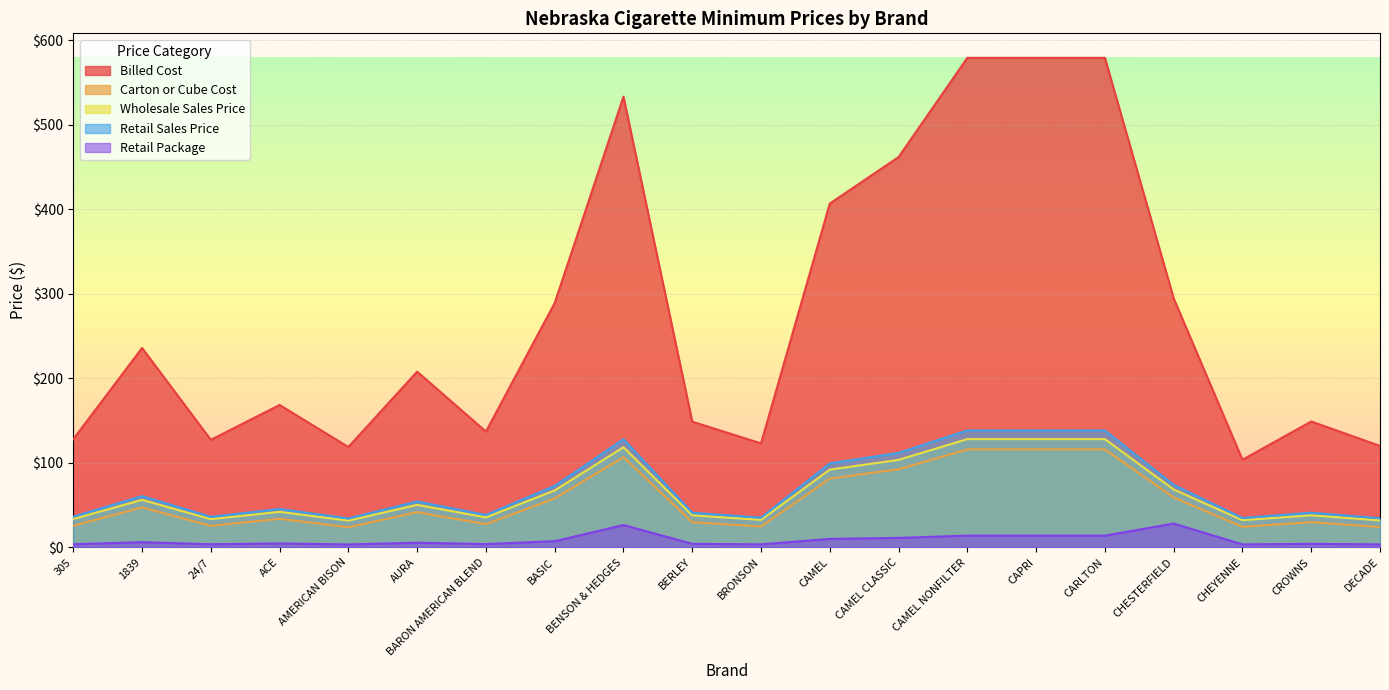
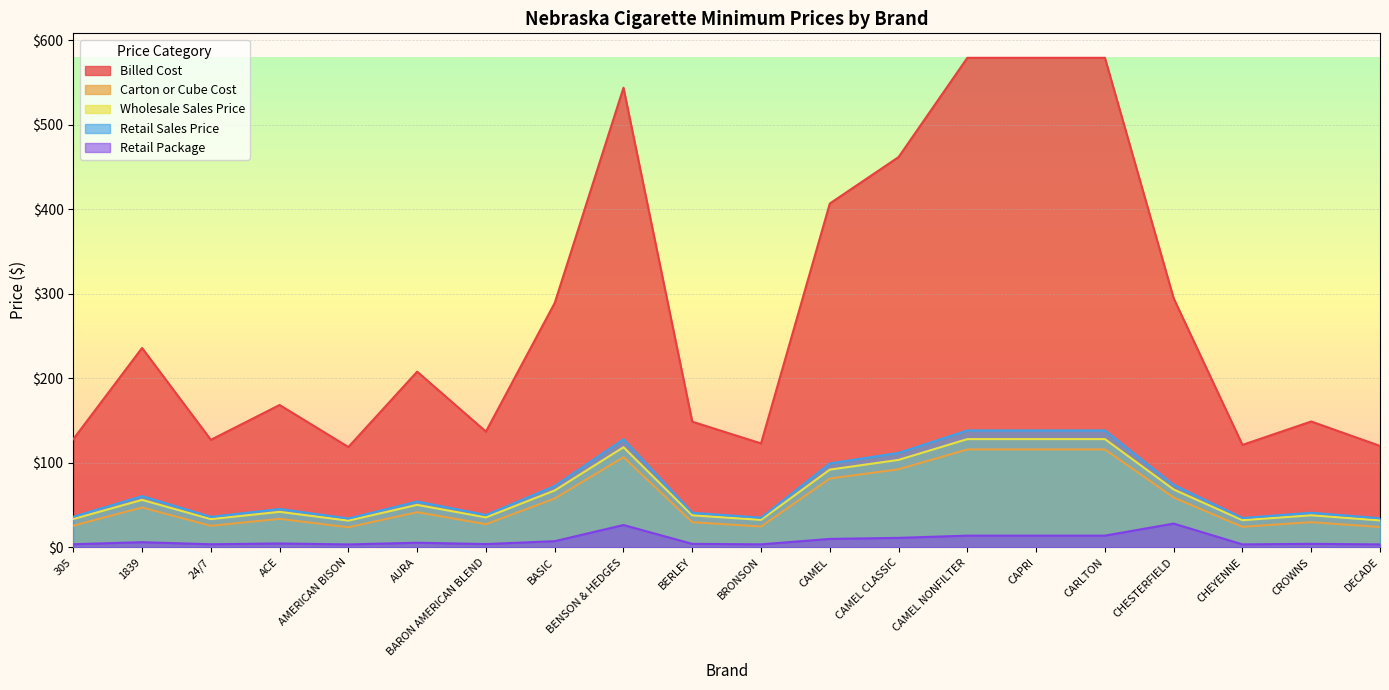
  {
    "Billed Cost": {
      "305": "$130",
      "1839": "$240",
      "24/7": "$130",
      "ACE": "$170",
      "AMERICAN BISON": "$120",
      "AURA": "$210",
      "BARON AMERICAN BLEND": "$140",
      "BASIC": "$290",
-     "BENSON & HEDGES": "$530",
+     "BENSON & HEDGES": "$540",
      "BERLEY": "$150",
      "BRONSON": "$120",
      "CAMEL": "$410",
      "CAMEL CLASSIC": "$460",
      "CAMEL NONFILTER": "$580",
      "CAPRI": "$580",
      "CARLTON": "$580",
      "CHESTERFIELD": "$290",
-     "CHEYENNE": "$100",
+     "CHEYENNE": "$120",
      "CROWNS": "$150",
      "DECADE": "$120"
    },
    "Carton or Cube Cost": {
      "305": "$30",
      "1839": "$50",
      "24/7": "$30",
      "ACE": "$30",
      "AMERICAN BISON": "$20",
      "AURA": "$40",
      "BARON AMERICAN BLEND": "$30",
      "BASIC": "$60",
      "BENSON & HEDGES": "$110",
      "BERLEY": "$30",
      "BRONSON": "$20",
      "CAMEL": "$80",
      "CAMEL CLASSIC": "$90",
      "CAMEL NONFILTER": "$120",
      "CAPRI": "$120",
      "CARLTON": "$120",
      "CHESTERFIELD": "$60",
      "CHEYENNE": "$20",
      "CROWNS": "$30",
      "DECADE": "$20"
    },
    "Wholesale Sales Price": {
      "1839": "$60",
      "ACE": "$40",
      "AURA": "$50",
      "BASIC": "$70",
      "BENSON & HEDGES": "$120",
      "CAMEL": "$90",
      "CAMEL CLASSIC": "$100",
      "CAMEL NONFILTER": "$130",
      "CAPRI": "$130",
      "CARLTON": "$130",
      "CHESTERFIELD": "$70",
      "CROWNS": "$40"
    },
    "Retail Sales Price": {
      "1839": "$60",
      "ACE": "$50",
      "AURA": "$50",
      "BASIC": "$70",
      "BENSON & HEDGES": "$130",
      "CAMEL": "$100",
      "CAMEL CLASSIC": "$110",
      "CAMEL NONFILTER": "$140",
      "CAPRI": "$140",
      "CARLTON": "$140",
      "CHESTERFIELD": "$70",
      "CROWNS": "$40"
    },
    "Retail Package": {
      "305": "$0",
      "1839": "$10",
      "24/7": "$0",
      "ACE": "$0",
      "AMERICAN BISON": "$0",
      "AURA": "$10",
      "BARON AMERICAN BLEND": "$0",
      "BASIC": "$10",
      "BENSON & HEDGES": "$30",
      "BERLEY": "$0",
      "BRONSON": "$0",
      "CAMEL": "$10",
      "CAMEL CLASSIC": "$10",
      "CAMEL NONFILTER": "$10",
      "CAPRI": "$10",
      "CARLTON": "$10",
      "CHESTERFIELD": "$30",
      "CHEYENNE": "$0",
      "CROWNS": "$0",
      "DECADE": "$0"
    }
  }
